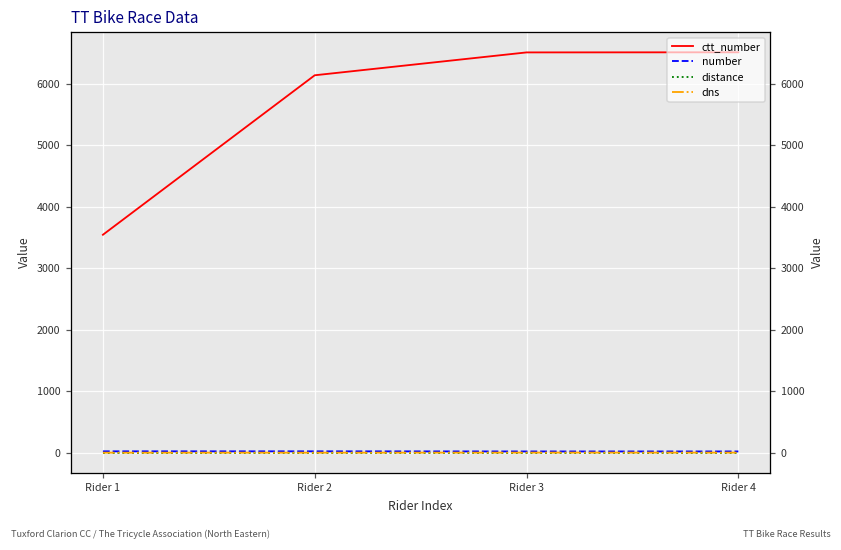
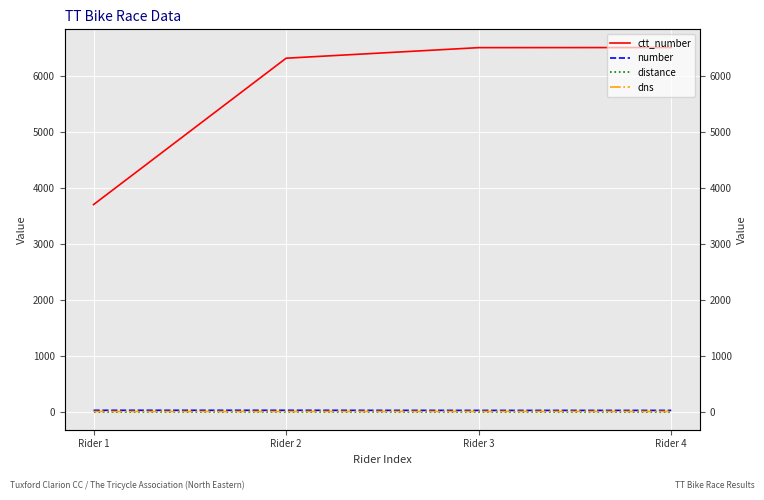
  {
    "ctt_number": {
-     "Rider 1": 3500,
-     "Rider 2": 6100,
+     "Rider 1": 3700,
+     "Rider 2": 6300,
      "Rider 3": 6500
    }
  }
